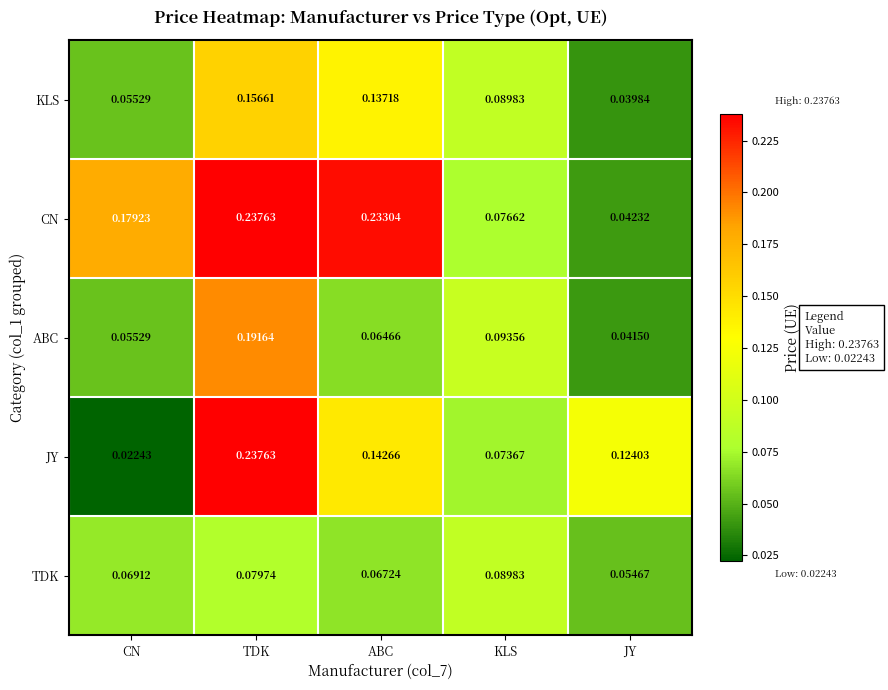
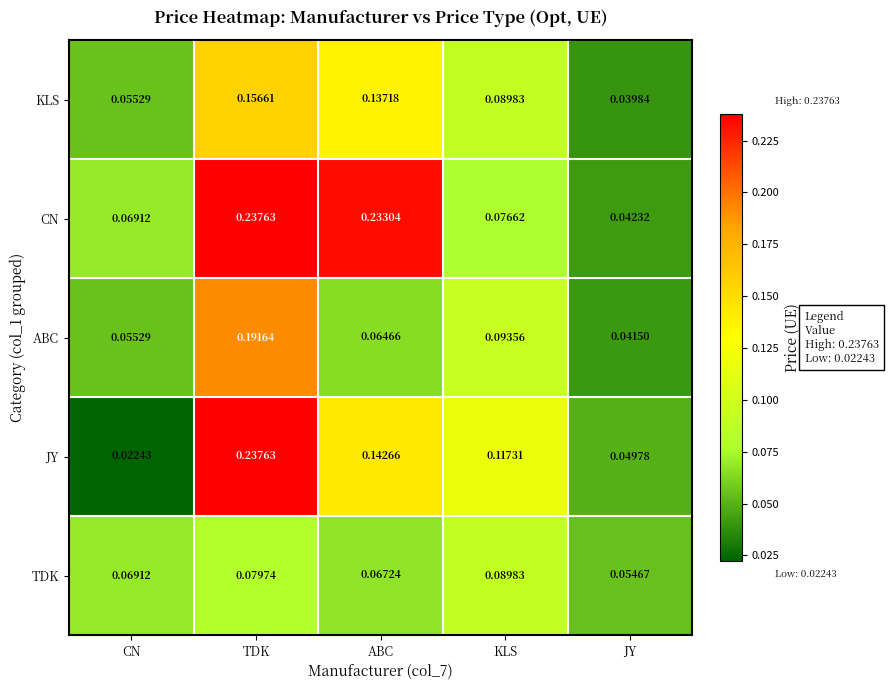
  {
    "KLS": {
      "CN": 0.05529,
      "TDK": 0.15661,
      "ABC": 0.13718,
      "KLS": 0.08983,
      "JY": 0.03984
    },
    "CN": {
-     "CN": 0.17923,
+     "CN": 0.06912,
      "TDK": 0.23763,
      "ABC": 0.23304,
      "KLS": 0.07662,
      "JY": 0.04232
    },
    "ABC": {
      "CN": 0.05529,
      "TDK": 0.19164,
      "ABC": 0.06466,
      "KLS": 0.09356,
      "JY": 0.04150
    },
    "JY": {
      "CN": 0.02243,
      "TDK": 0.23763,
      "ABC": 0.14266,
-     "KLS": 0.07367,
-     "JY": 0.12403
+     "KLS": 0.11731,
+     "JY": 0.04978
    },
    "TDK": {
      "CN": 0.06912,
      "TDK": 0.07974,
      "ABC": 0.06724,
      "KLS": 0.08983,
      "JY": 0.05467
    }
  }
